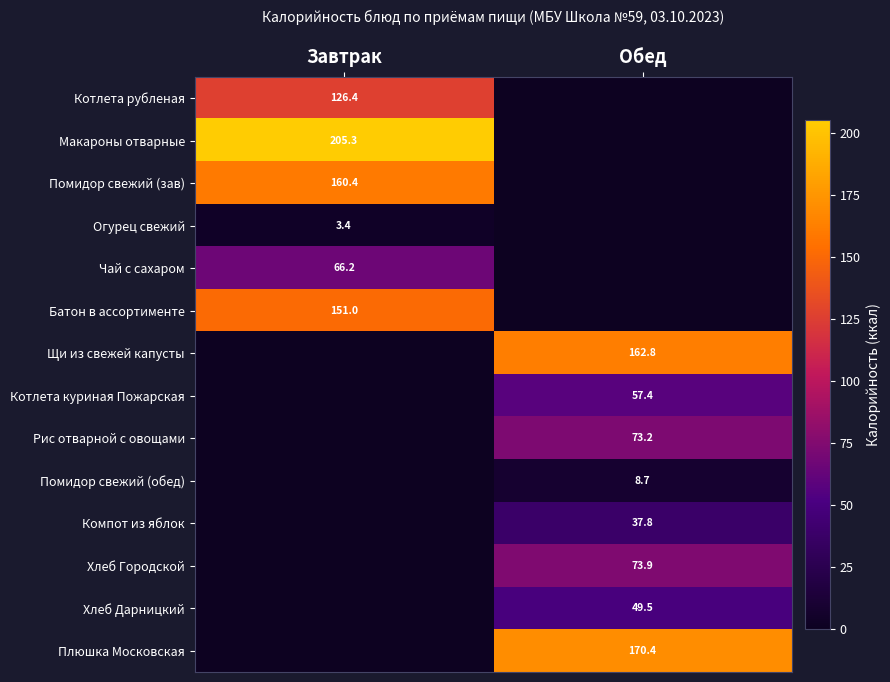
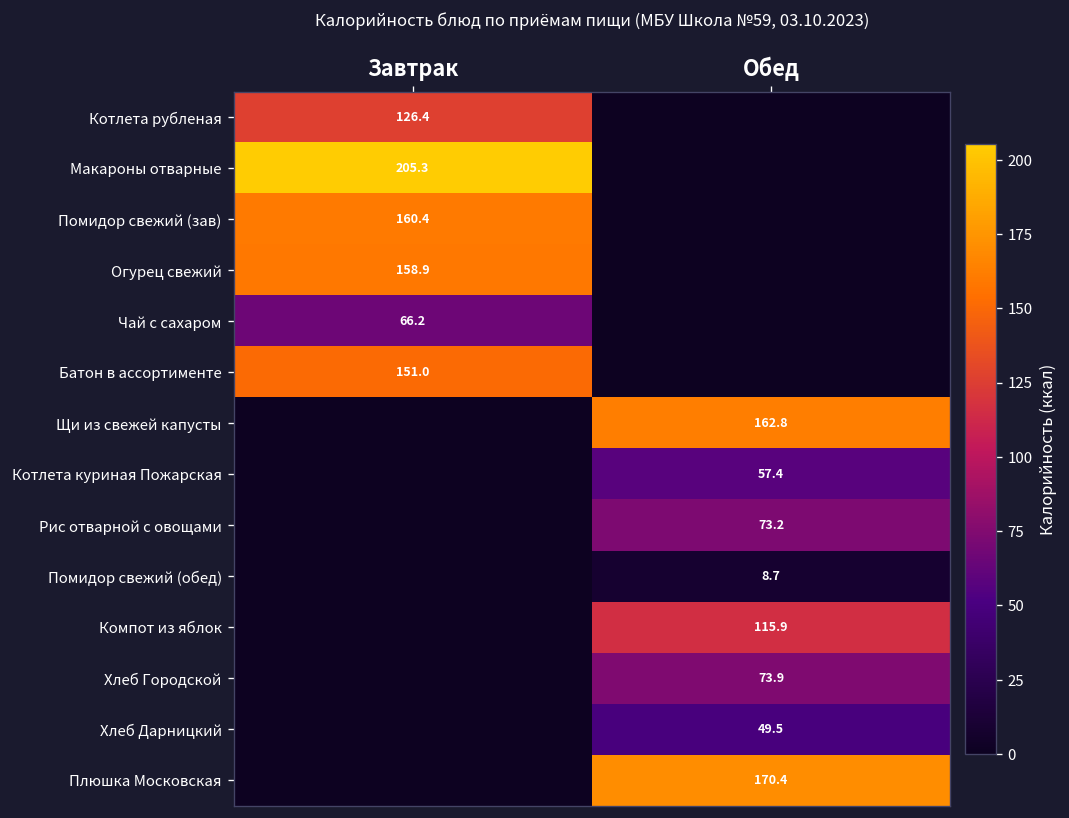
  {
    "Котлета рубленая": {
      "Завтрак": 126.4
    },
    "Макароны отварные": {
      "Завтрак": 205.3
    },
    "Помидор свежий (зав)": {
      "Завтрак": 160.4
    },
    "Огурец свежий": {
-     "Завтрак": 3.4
+     "Завтрак": 158.9
    },
    "Чай с сахаром": {
      "Завтрак": 66.2
    },
    "Батон в ассортименте": {
      "Завтрак": 151.0
    },
    "Щи из свежей капусты": {
      "Обед": 162.8
    },
    "Котлета куриная Пожарская": {
      "Обед": 57.4
    },
    "Рис отварной с овощами": {
      "Обед": 73.2
    },
    "Помидор свежий (обед)": {
      "Обед": 8.7
    },
    "Компот из яблок": {
-     "Обед": 37.8
+     "Обед": 115.9
    },
    "Хлеб Городской": {
      "Обед": 73.9
    },
    "Хлеб Дарницкий": {
      "Обед": 49.5
    },
    "Плюшка Московская": {
      "Обед": 170.4
    }
  }
